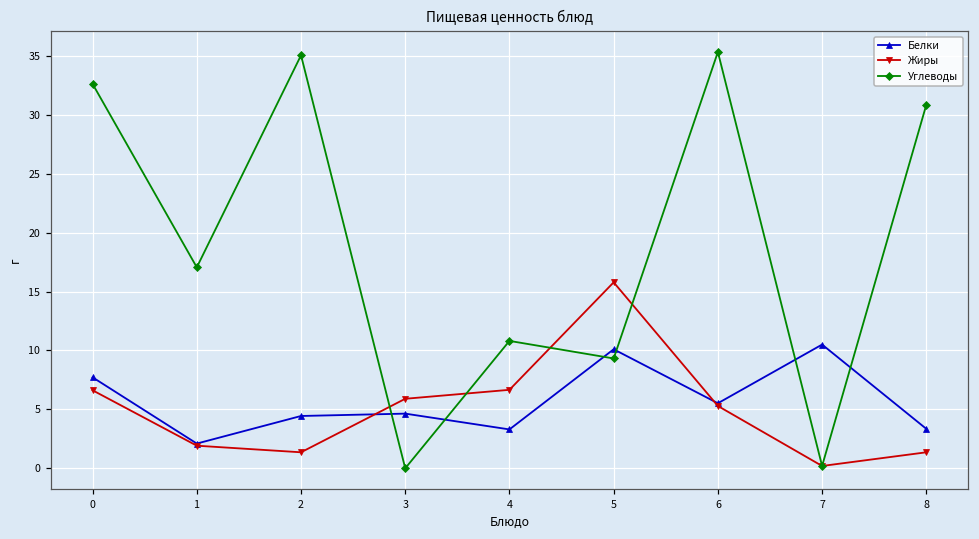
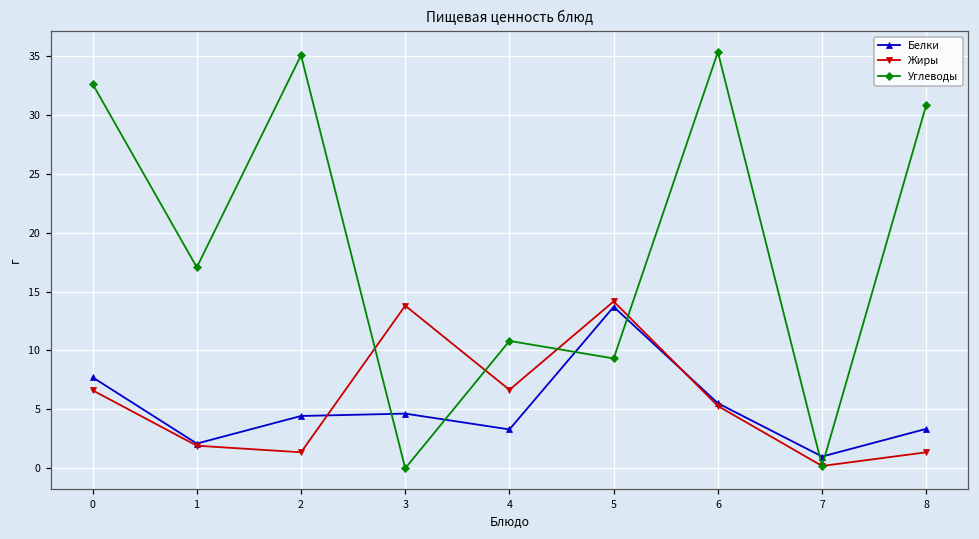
  {
    "Белки": {
      "0": 7.7,
      "2": 4.4,
      "3": 4.6,
      "4": 3.3,
-     "5": 10.1,
-     "7": 10.5,
+     "5": 13.7,
+     "7": 1.0,
      "8": 3.4
    },
    "Жиры": {
      "0": 6.6,
      "2": 1.4,
-     "3": 5.9,
+     "3": 13.8,
      "4": 6.7,
-     "5": 15.8,
+     "5": 14.2,
      "8": 1.4
    },
    "Углеводы": {
      "0": 32.6,
      "1": 17.1,
      "2": 35.0,
      "3": 0.0,
      "4": 10.8,
      "5": 9.3,
      "6": 35.3,
      "8": 30.8
    }
  }
